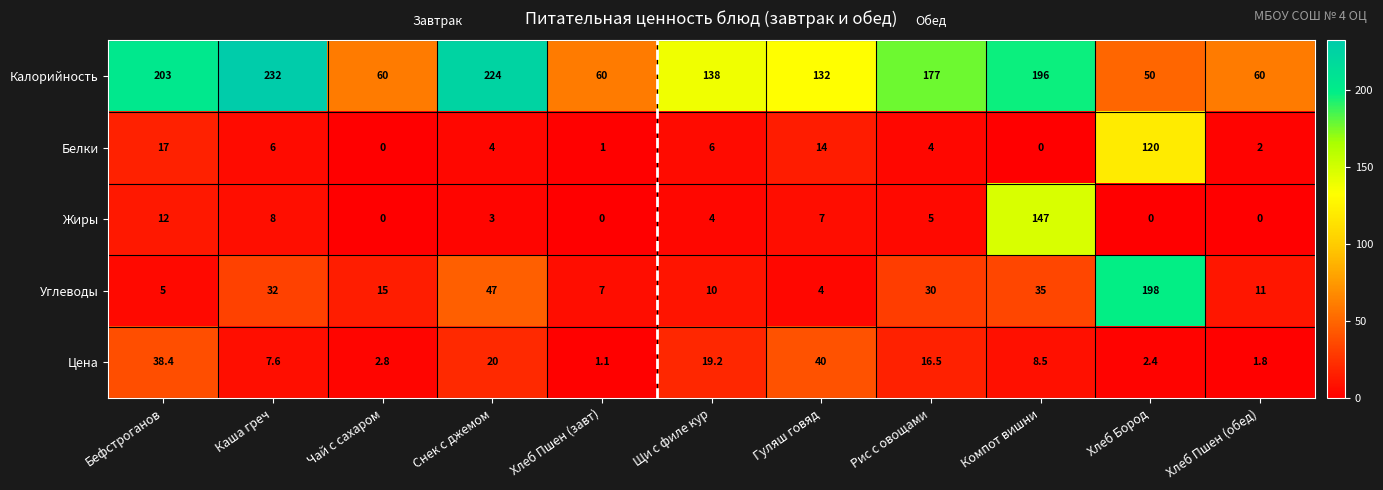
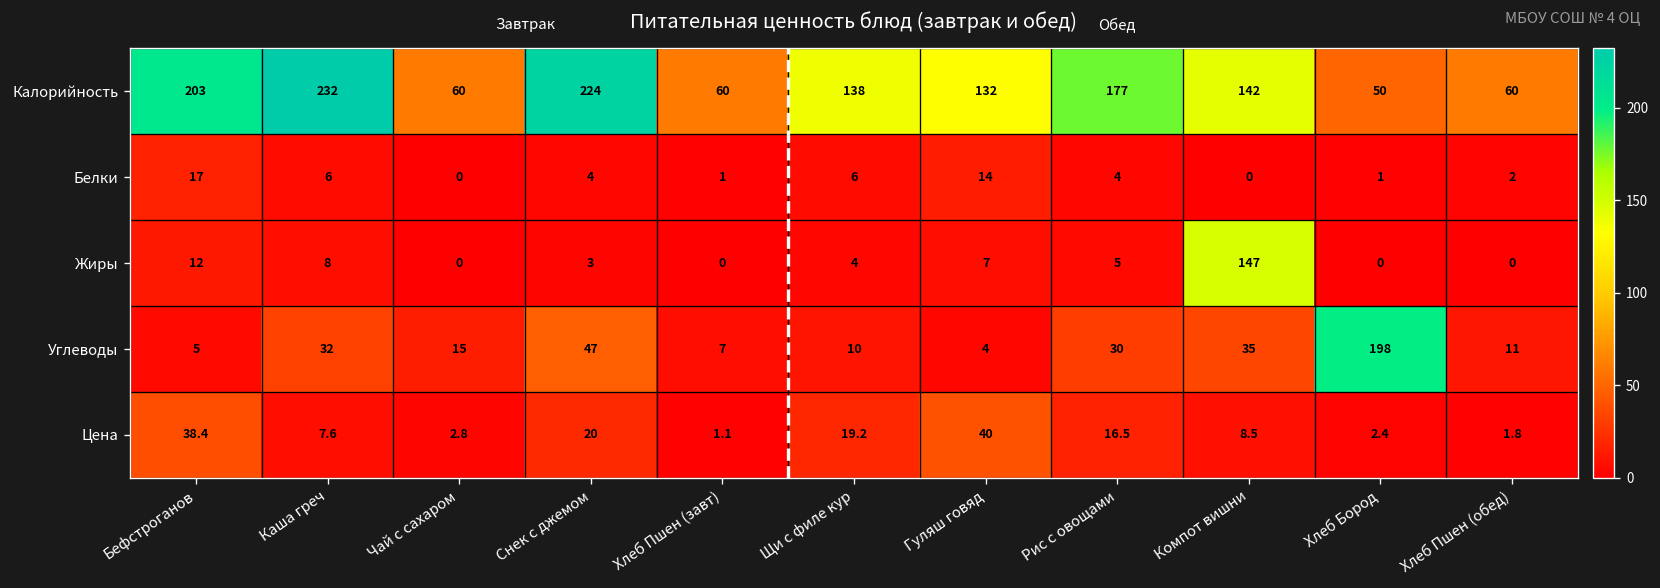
  {
    "Калорийность": {
      "Бефстроганов": 203,
      "Каша греч": 232,
      "Чай с сахаром": 60,
      "Снек с джемом": 224,
      "Хлеб Пшен (завт)": 60,
      "Щи с филе кур": 138,
      "Гуляш говяд": 132,
      "Рис с овощами": 177,
-     "Компот вишни": 196,
+     "Компот вишни": 142,
      "Хлеб Бород": 50,
      "Хлеб Пшен (обед)": 60
    },
    "Белки": {
      "Бефстроганов": 17,
      "Каша греч": 6,
      "Чай с сахаром": 0,
      "Снек с джемом": 4,
      "Хлеб Пшен (завт)": 1,
      "Щи с филе кур": 6,
      "Гуляш говяд": 14,
      "Рис с овощами": 4,
      "Компот вишни": 0,
-     "Хлеб Бород": 120,
+     "Хлеб Бород": 1,
      "Хлеб Пшен (обед)": 2
    },
    "Жиры": {
      "Бефстроганов": 12,
      "Каша греч": 8,
      "Чай с сахаром": 0,
      "Снек с джемом": 3,
      "Хлеб Пшен (завт)": 0,
      "Щи с филе кур": 4,
      "Гуляш говяд": 7,
      "Рис с овощами": 5,
      "Компот вишни": 147,
      "Хлеб Бород": 0,
      "Хлеб Пшен (обед)": 0
    },
    "Углеводы": {
      "Бефстроганов": 5,
      "Каша греч": 32,
      "Чай с сахаром": 15,
      "Снек с джемом": 47,
      "Хлеб Пшен (завт)": 7,
      "Щи с филе кур": 10,
      "Гуляш говяд": 4,
      "Рис с овощами": 30,
      "Компот вишни": 35,
      "Хлеб Бород": 198,
      "Хлеб Пшен (обед)": 11
    },
    "Цена": {
      "Бефстроганов": 38.4,
      "Каша греч": 7.6,
      "Чай с сахаром": 2.8,
      "Снек с джемом": 20,
      "Хлеб Пшен (завт)": 1.1,
      "Щи с филе кур": 19.2,
      "Гуляш говяд": 40,
      "Рис с овощами": 16.5,
      "Компот вишни": 8.5,
      "Хлеб Бород": 2.4,
      "Хлеб Пшен (обед)": 1.8
    }
  }
